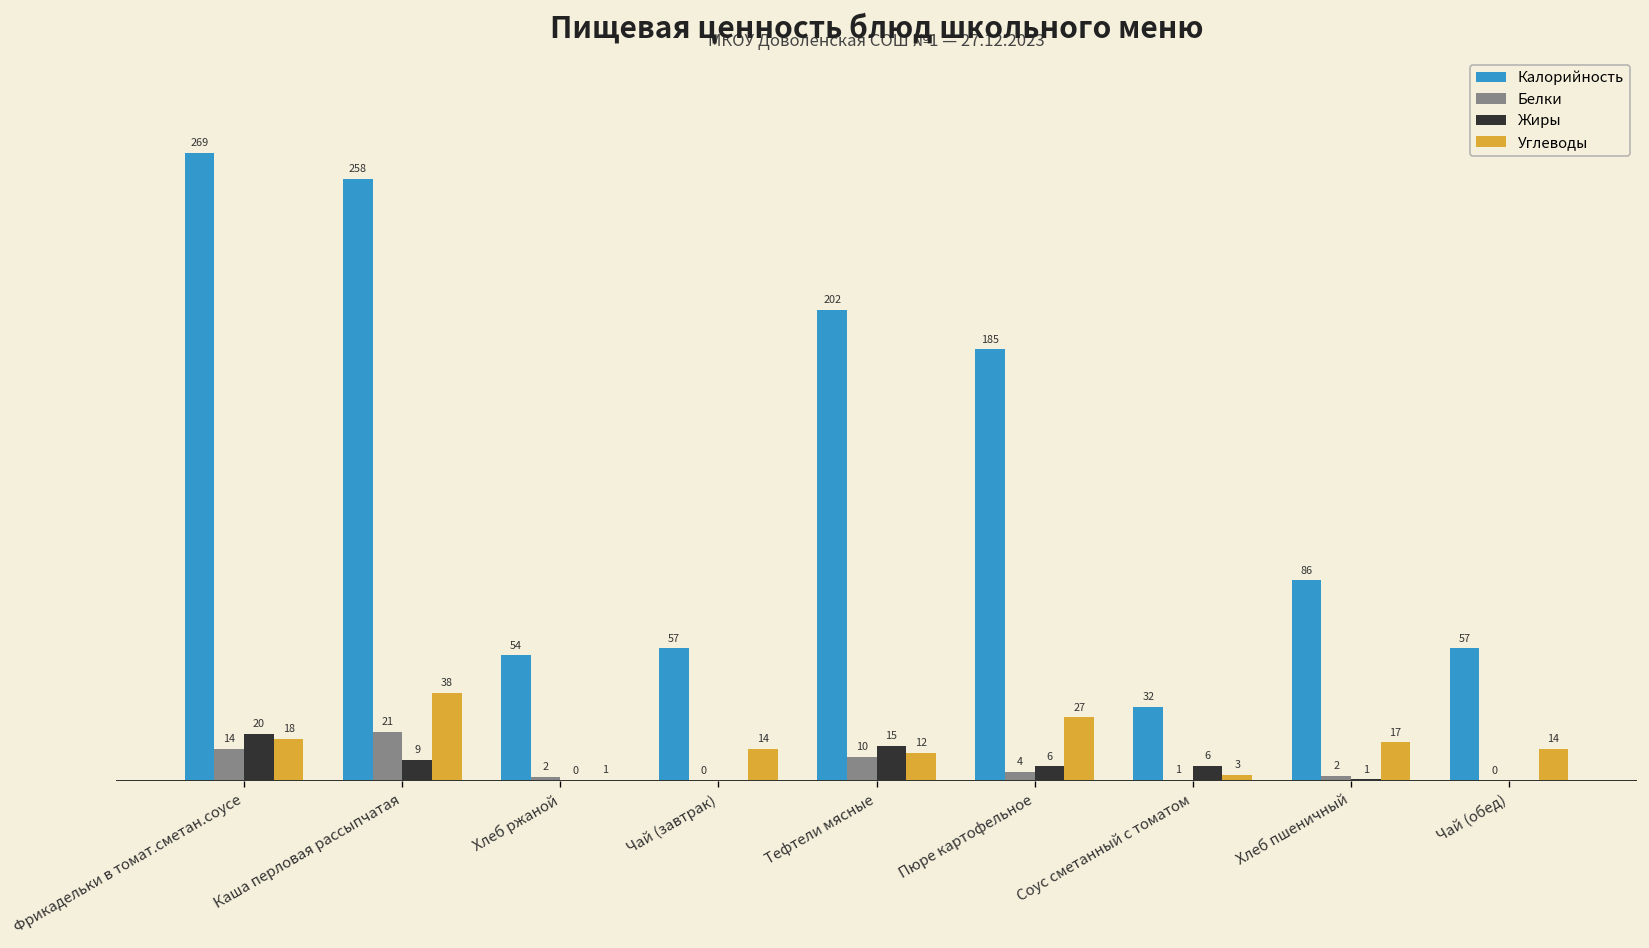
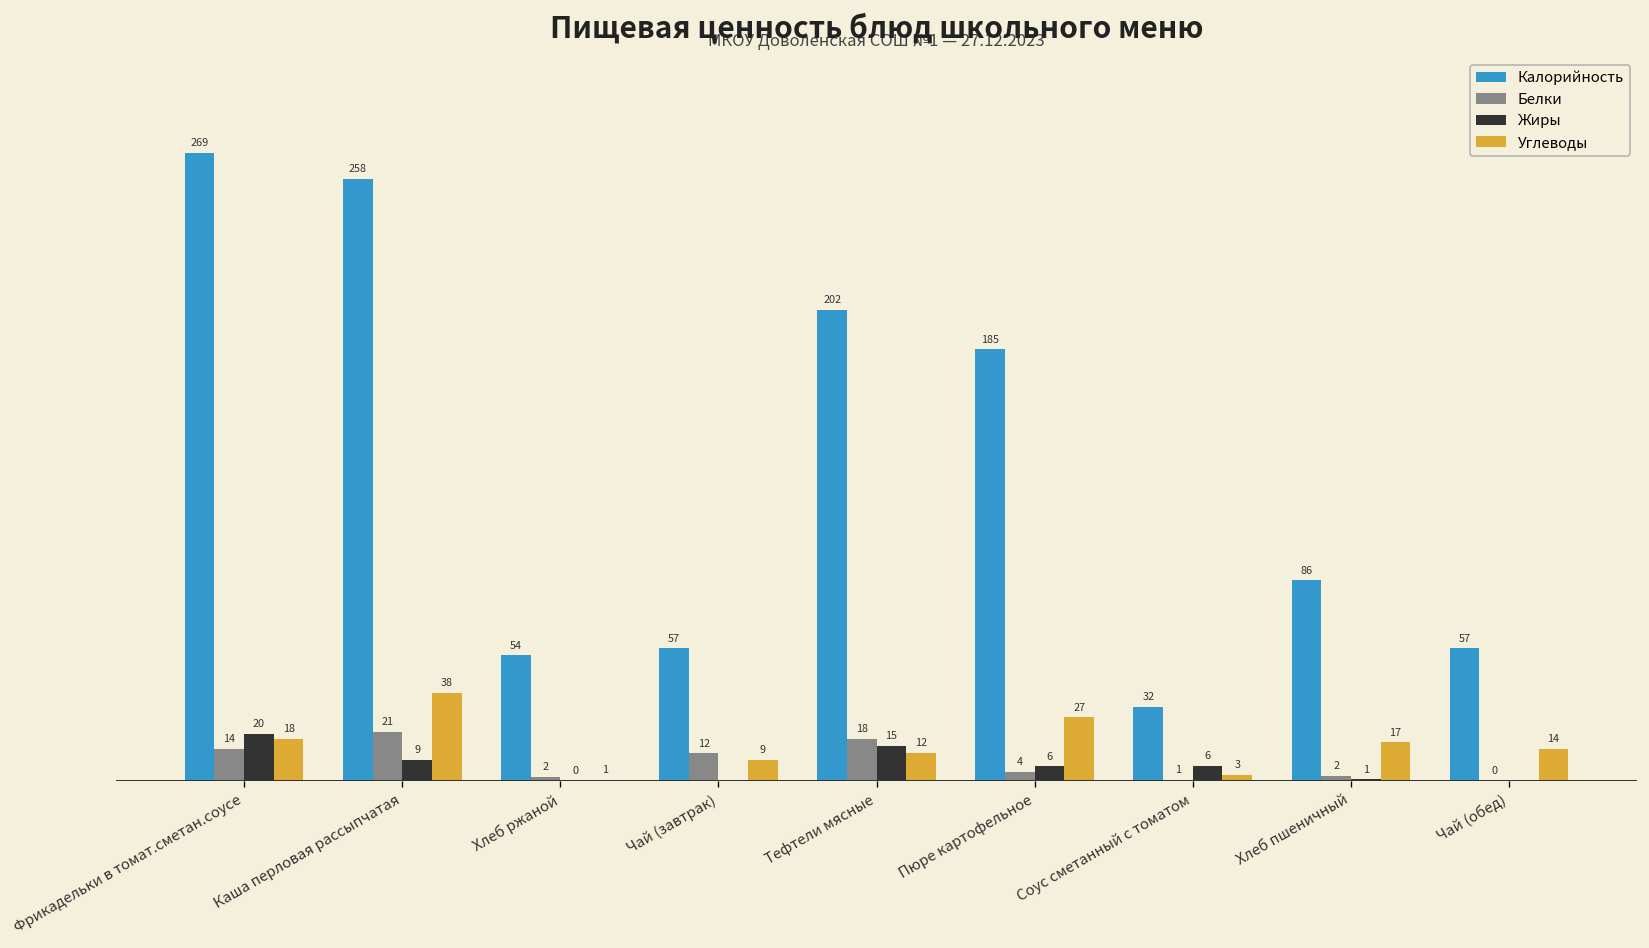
  {
    "Калорийность": {
      "Фрикадельки в томат.сметан.соусе": 269,
      "Каша перловая рассыпчатая": 258,
      "Хлеб ржаной": 54,
      "Чай (завтрак)": 57,
      "Тефтели мясные": 202,
      "Пюре картофельное": 185,
      "Соус сметанный с томатом": 32,
      "Хлеб пшеничный": 86,
      "Чай (обед)": 57
    },
    "Белки": {
      "Фрикадельки в томат.сметан.соусе": 14,
      "Каша перловая рассыпчатая": 21,
      "Хлеб ржаной": 2,
-     "Чай (завтрак)": 0,
-     "Тефтели мясные": 10,
+     "Чай (завтрак)": 12,
+     "Тефтели мясные": 18,
      "Пюре картофельное": 4,
      "Соус сметанный с томатом": 1,
      "Хлеб пшеничный": 2,
      "Чай (обед)": 0
    },
    "Жиры": {
      "Фрикадельки в томат.сметан.соусе": 20,
      "Каша перловая рассыпчатая": 9,
      "Хлеб ржаной": 0,
      "Тефтели мясные": 15,
      "Пюре картофельное": 6,
      "Соус сметанный с томатом": 6,
      "Хлеб пшеничный": 1
    },
    "Углеводы": {
      "Фрикадельки в томат.сметан.соусе": 18,
      "Каша перловая рассыпчатая": 38,
      "Хлеб ржаной": 1,
-     "Чай (завтрак)": 14,
+     "Чай (завтрак)": 9,
      "Тефтели мясные": 12,
      "Пюре картофельное": 27,
      "Соус сметанный с томатом": 3,
      "Хлеб пшеничный": 17,
      "Чай (обед)": 14
    }
  }
